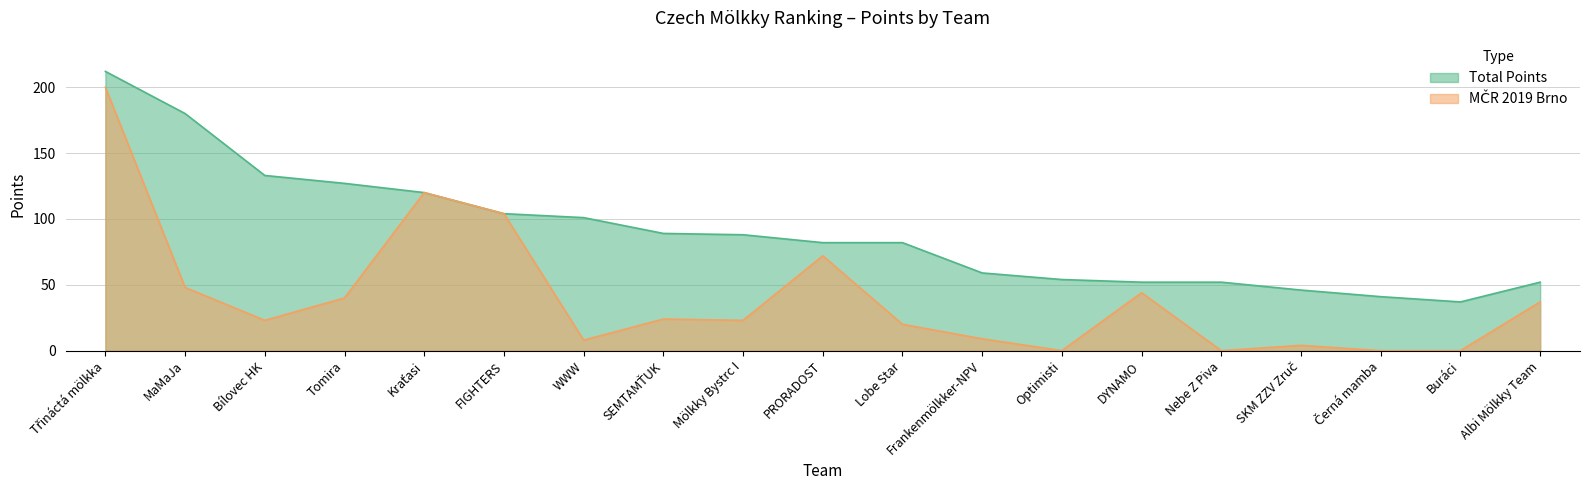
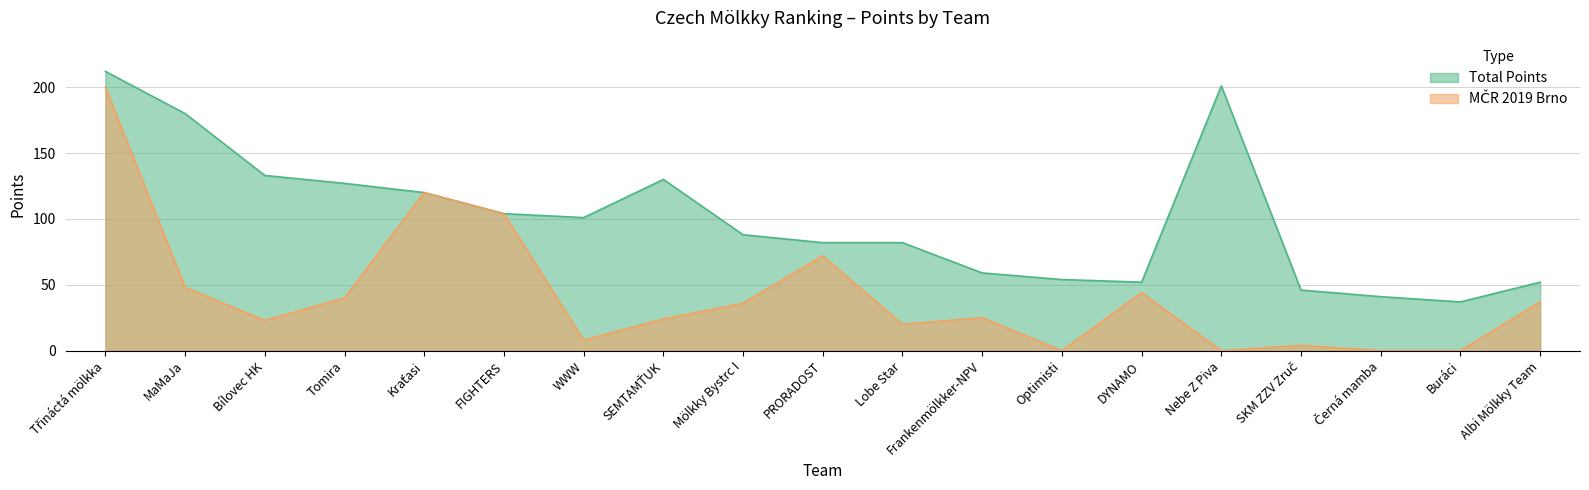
  {
    "Total Points": {
      "Třináctá mölkka": 212,
      "MaMaJa": 180,
      "Bílovec HK": 133,
      "Tomira": 127,
      "WWW": 101,
-     "SEMTAMŤUK": 89,
+     "SEMTAMŤUK": 130,
      "Mölkky Bystrc I": 88,
      "PRORADOST": 82,
      "Lobe Star": 82,
      "Frankenmölkker-NPV": 59,
      "Optimisti": 54,
      "DYNAMO": 52,
-     "Nebe Z Piva": 52,
+     "Nebe Z Piva": 201,
      "SKM ZZV Zruč": 46,
      "Černá mamba": 41,
      "Buráci": 37,
      "Albi Mölkky Team": 52
    },
    "MČR 2019 Brno": {
      "Třináctá mölkka": 200,
      "MaMaJa": 48,
      "Bílovec HK": 23,
      "Tomira": 40,
      "WWW": 8,
      "SEMTAMŤUK": 24,
-     "Mölkky Bystrc I": 23,
+     "Mölkky Bystrc I": 36,
      "PRORADOST": 72,
      "Lobe Star": 20,
-     "Frankenmölkker-NPV": 9,
+     "Frankenmölkker-NPV": 25,
      "Optimisti": 0,
      "DYNAMO": 44,
      "Nebe Z Piva": 0,
      "SKM ZZV Zruč": 4,
      "Černá mamba": 0,
      "Buráci": 0,
      "Albi Mölkky Team": 37
    }
  }
